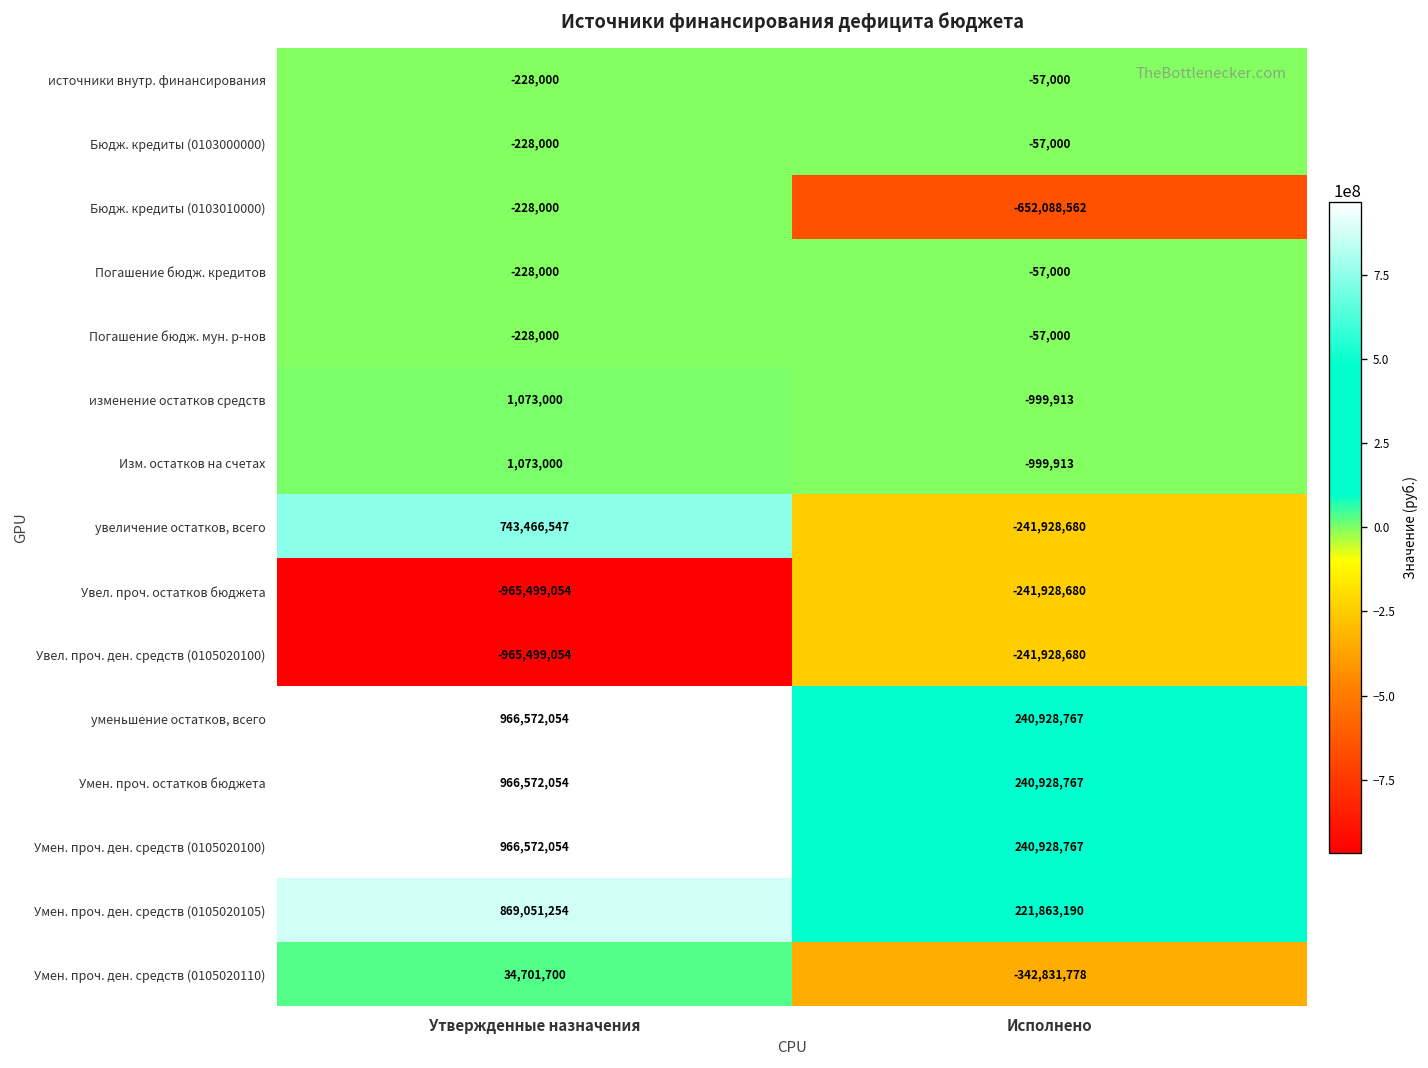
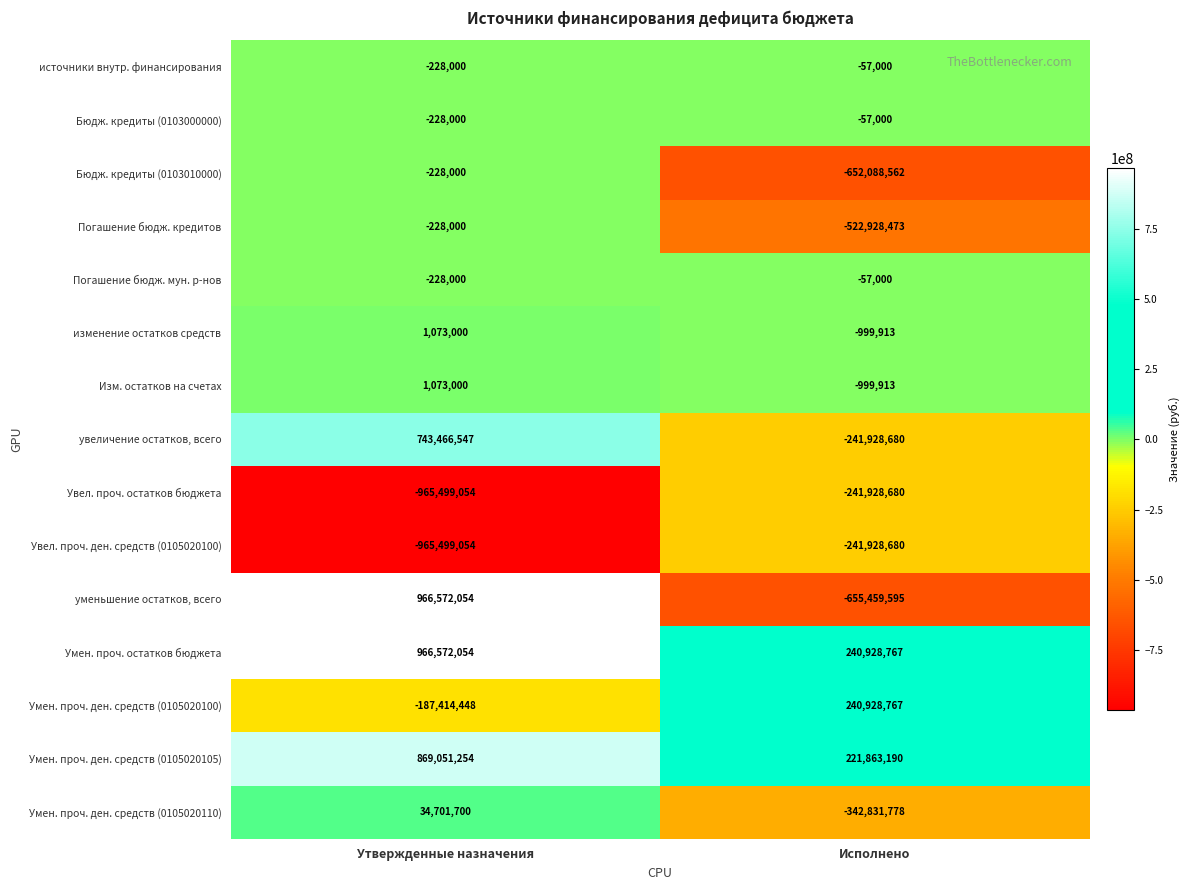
  {
    "источники внутр. финансирования": {
      "Утвержденные назначения": "-228,000"
    },
    "Бюдж. кредиты (0103000000)": {
      "Утвержденные назначения": "-228,000",
      "Исполнено": "-57,000"
    },
    "Бюдж. кредиты (0103010000)": {
      "Утвержденные назначения": "-228,000",
      "Исполнено": "-652,088,562"
    },
    "Погашение бюдж. кредитов": {
      "Утвержденные назначения": "-228,000",
-     "Исполнено": "-57,000"
+     "Исполнено": "-522,928,473"
    },
    "Погашение бюдж. мун. р-нов": {
      "Утвержденные назначения": "-228,000",
      "Исполнено": "-57,000"
    },
    "изменение остатков средств": {
      "Утвержденные назначения": "1,073,000",
      "Исполнено": "-999,913"
    },
    "Изм. остатков на счетах": {
      "Утвержденные назначения": "1,073,000",
      "Исполнено": "-999,913"
    },
    "увеличение остатков, всего": {
      "Утвержденные назначения": "743,466,547",
      "Исполнено": "-241,928,680"
    },
    "Увел. проч. остатков бюджета": {
      "Утвержденные назначения": "-965,499,054",
      "Исполнено": "-241,928,680"
    },
    "Увел. проч. ден. средств (0105020100)": {
      "Утвержденные назначения": "-965,499,054",
      "Исполнено": "-241,928,680"
    },
    "уменьшение остатков, всего": {
      "Утвержденные назначения": "966,572,054",
-     "Исполнено": "240,928,767"
+     "Исполнено": "-655,459,595"
    },
    "Умен. проч. остатков бюджета": {
      "Утвержденные назначения": "966,572,054",
      "Исполнено": "240,928,767"
    },
    "Умен. проч. ден. средств (0105020100)": {
-     "Утвержденные назначения": "966,572,054",
+     "Утвержденные назначения": "-187,414,448",
      "Исполнено": "240,928,767"
    },
    "Умен. проч. ден. средств (0105020105)": {
      "Утвержденные назначения": "869,051,254",
      "Исполнено": "221,863,190"
    },
    "Умен. проч. ден. средств (0105020110)": {
      "Утвержденные назначения": "34,701,700",
      "Исполнено": "-342,831,778"
    }
  }
